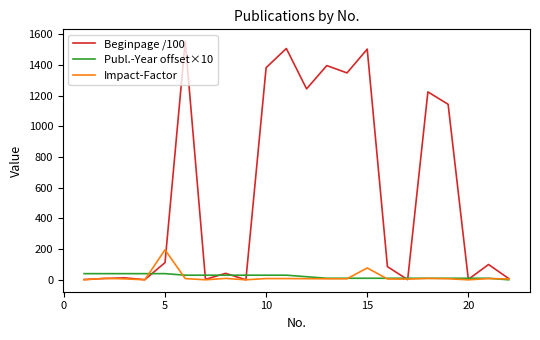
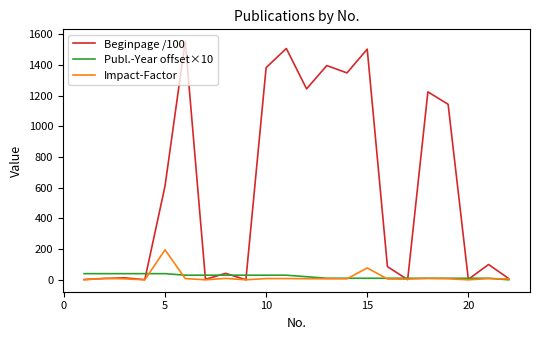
  {
    "Beginpage /100": {
-     "5": 110,
+     "5": 610,
      "10": 1380,
      "15": 1500
    },
    "Publ.-Year offset×10": {
      "5": 40,
      "10": 30,
      "15": 10
    },
    "Impact-Factor": {
      "5": 200,
      "10": 10,
      "15": 80
    }
  }
